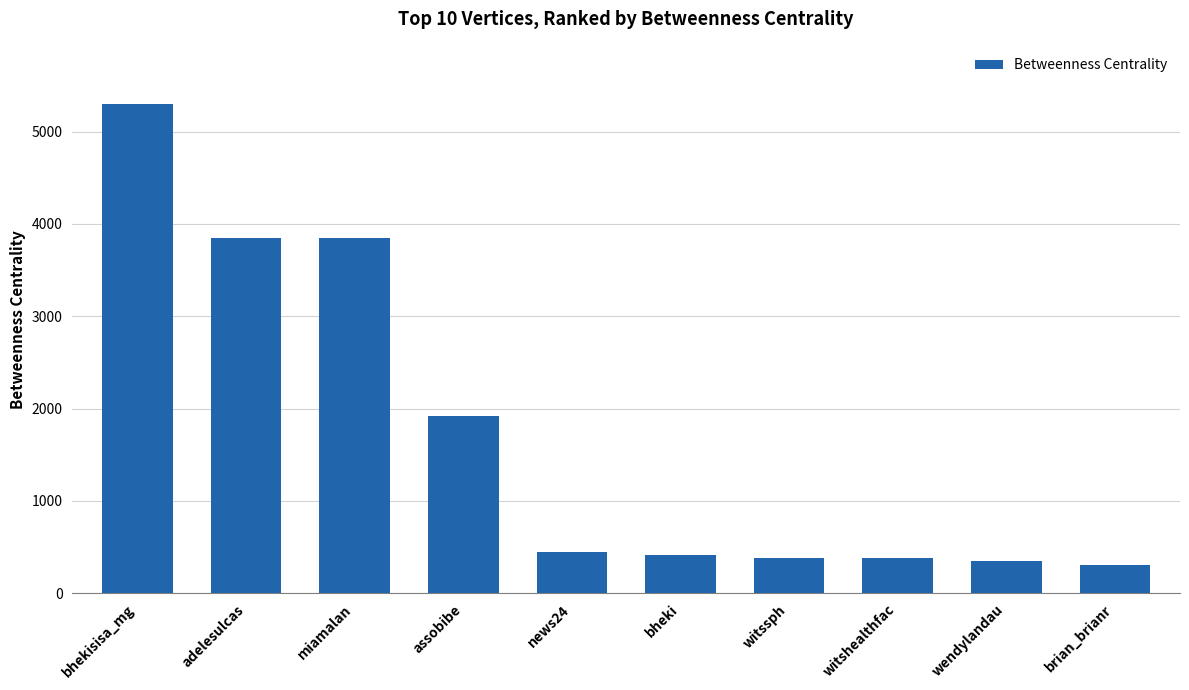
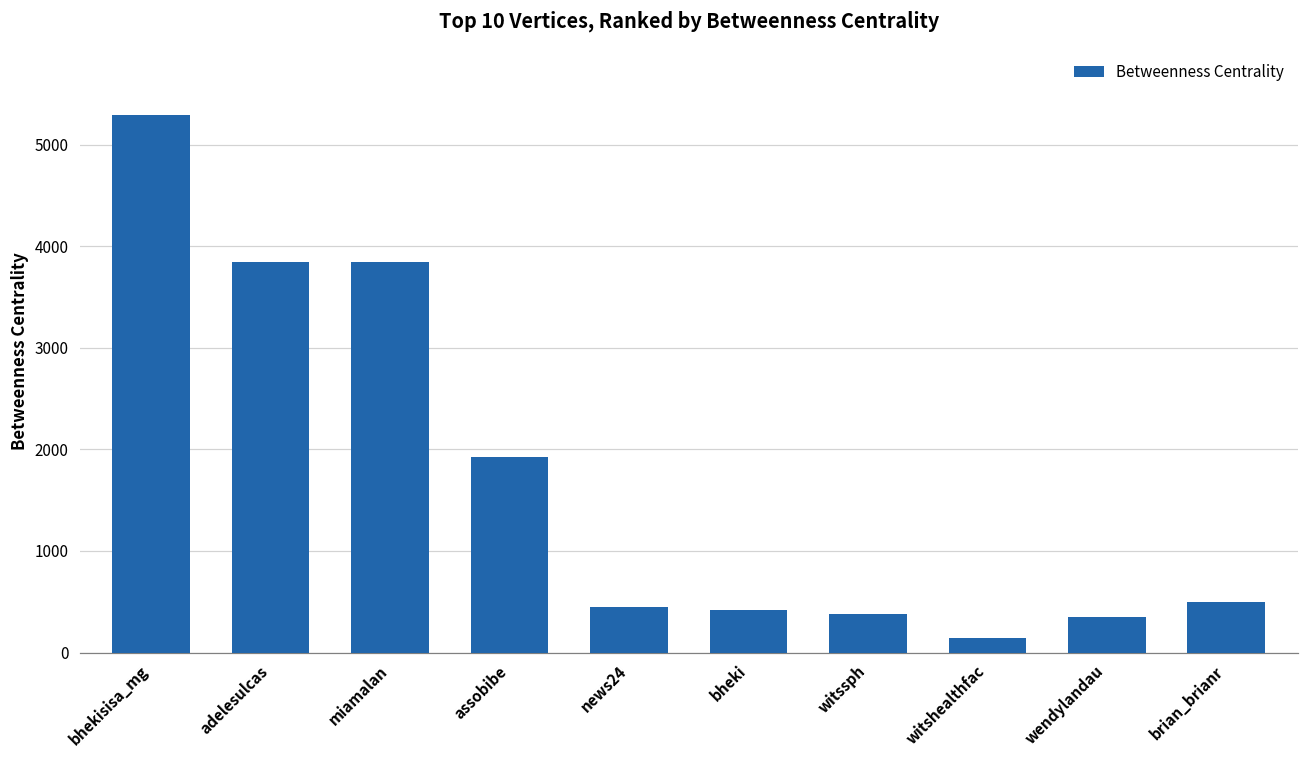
  {
    "bhekisisa_mg": 5300,
    "adelesulcas": 3800,
    "miamalan": 3800,
    "assobibe": 1900,
    "news24": 400,
    "bheki": 400,
    "witssph": 400,
-   "witshealthfac": 400,
+   "witshealthfac": 100,
    "wendylandau": 400,
-   "brian_brianr": 300
+   "brian_brianr": 500
  }
